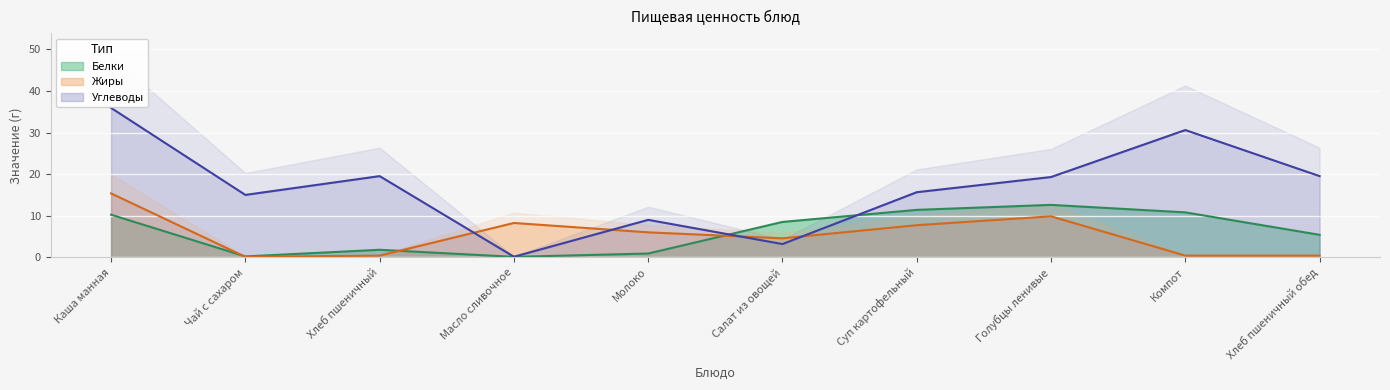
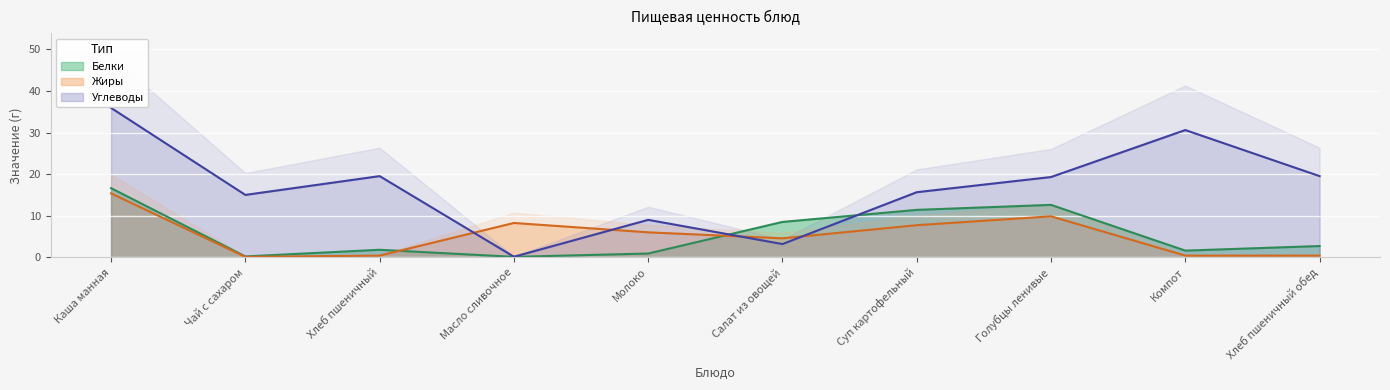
  {
    "Белки": {
-     "Каша манная": 10,
+     "Каша манная": 17,
      "Хлеб пшеничный": 2,
      "Молоко": 1,
      "Салат из овощей": 9,
      "Суп картофельный": 11,
-     "Компот": 11,
-     "Хлеб пшеничный обед": 5
+     "Компот": 2,
+     "Хлеб пшеничный обед": 3
    }
  }
